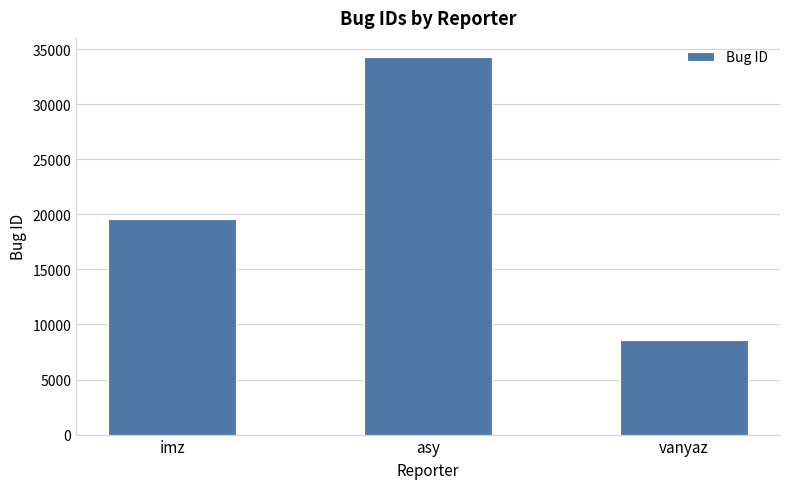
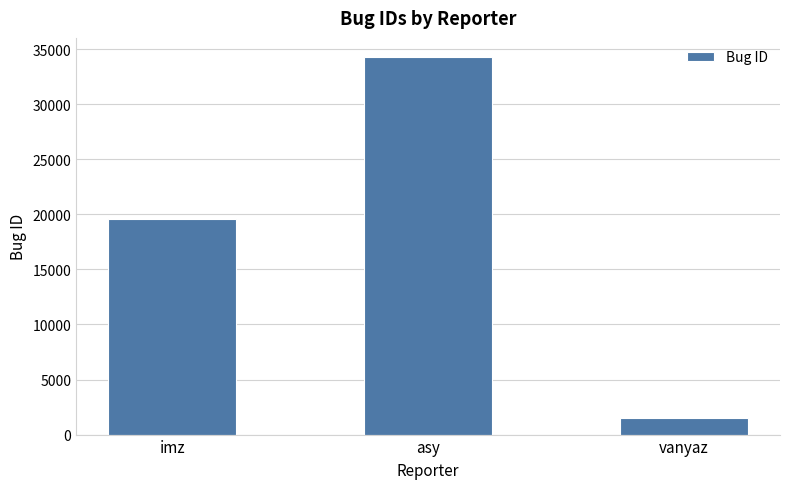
  {
    "imz": 19600,
    "asy": 34300,
-   "vanyaz": 8600
+   "vanyaz": 1500
  }
